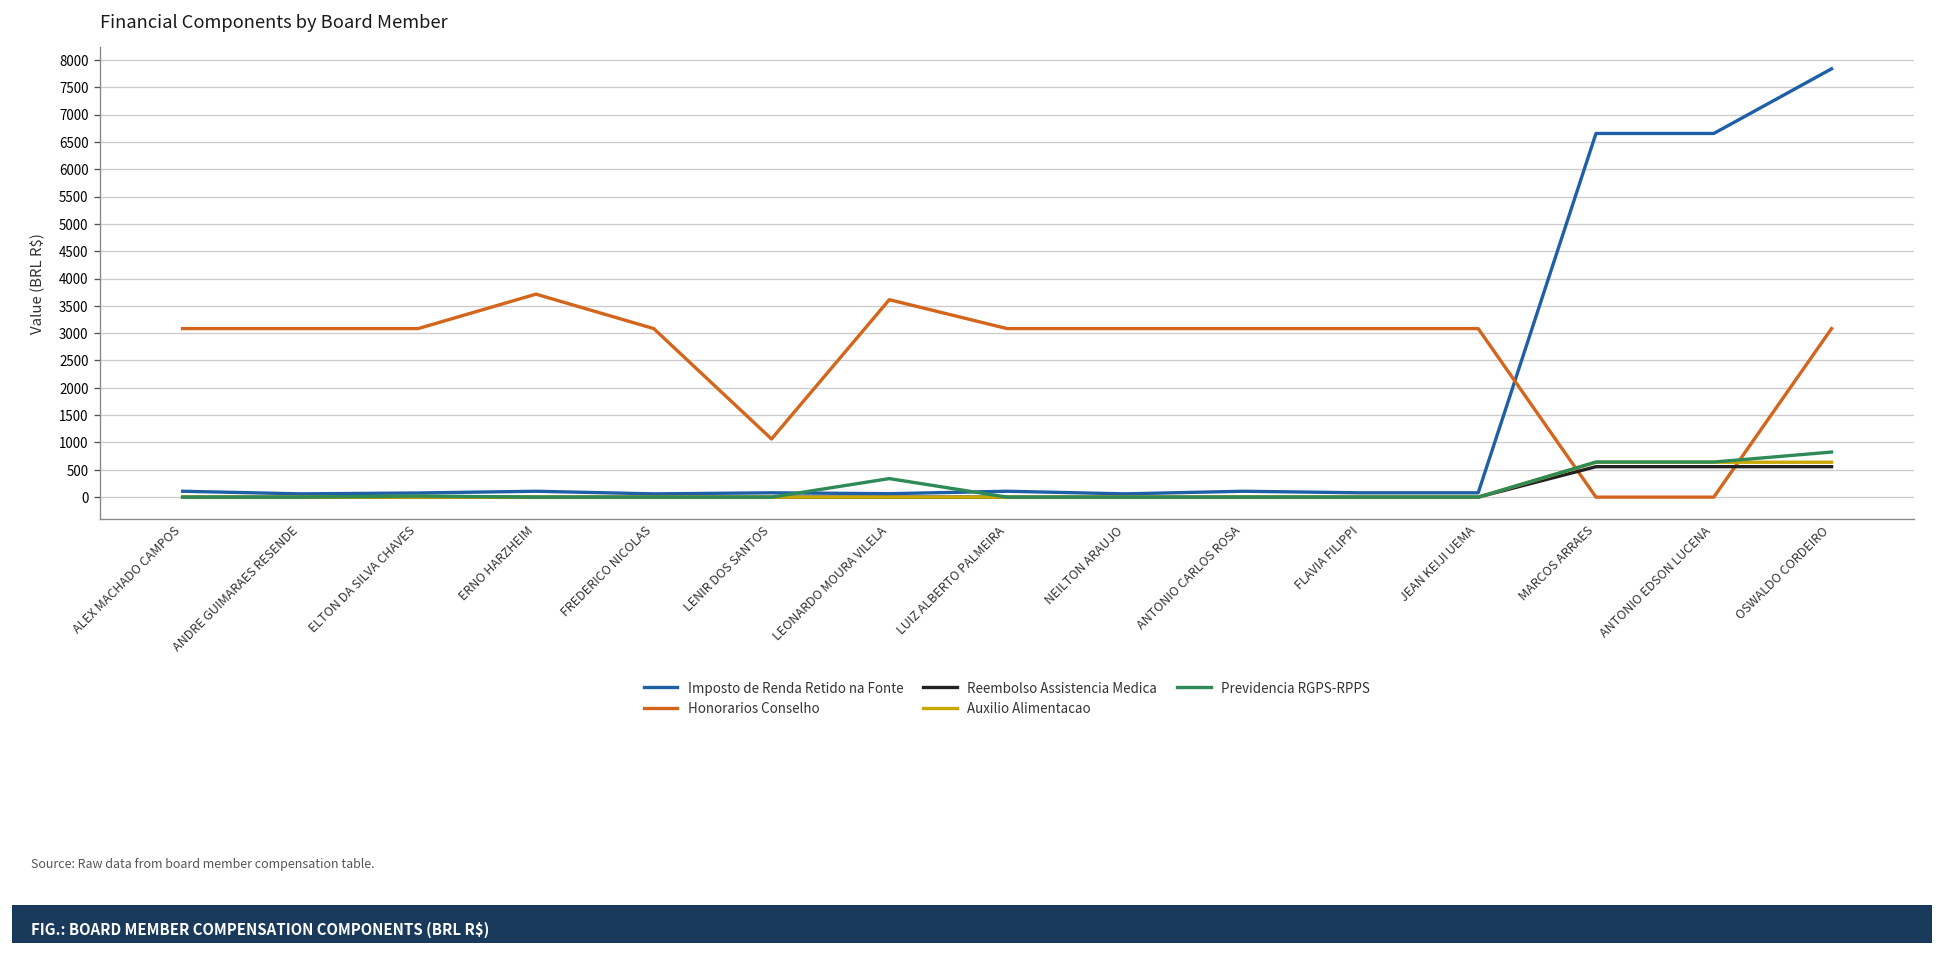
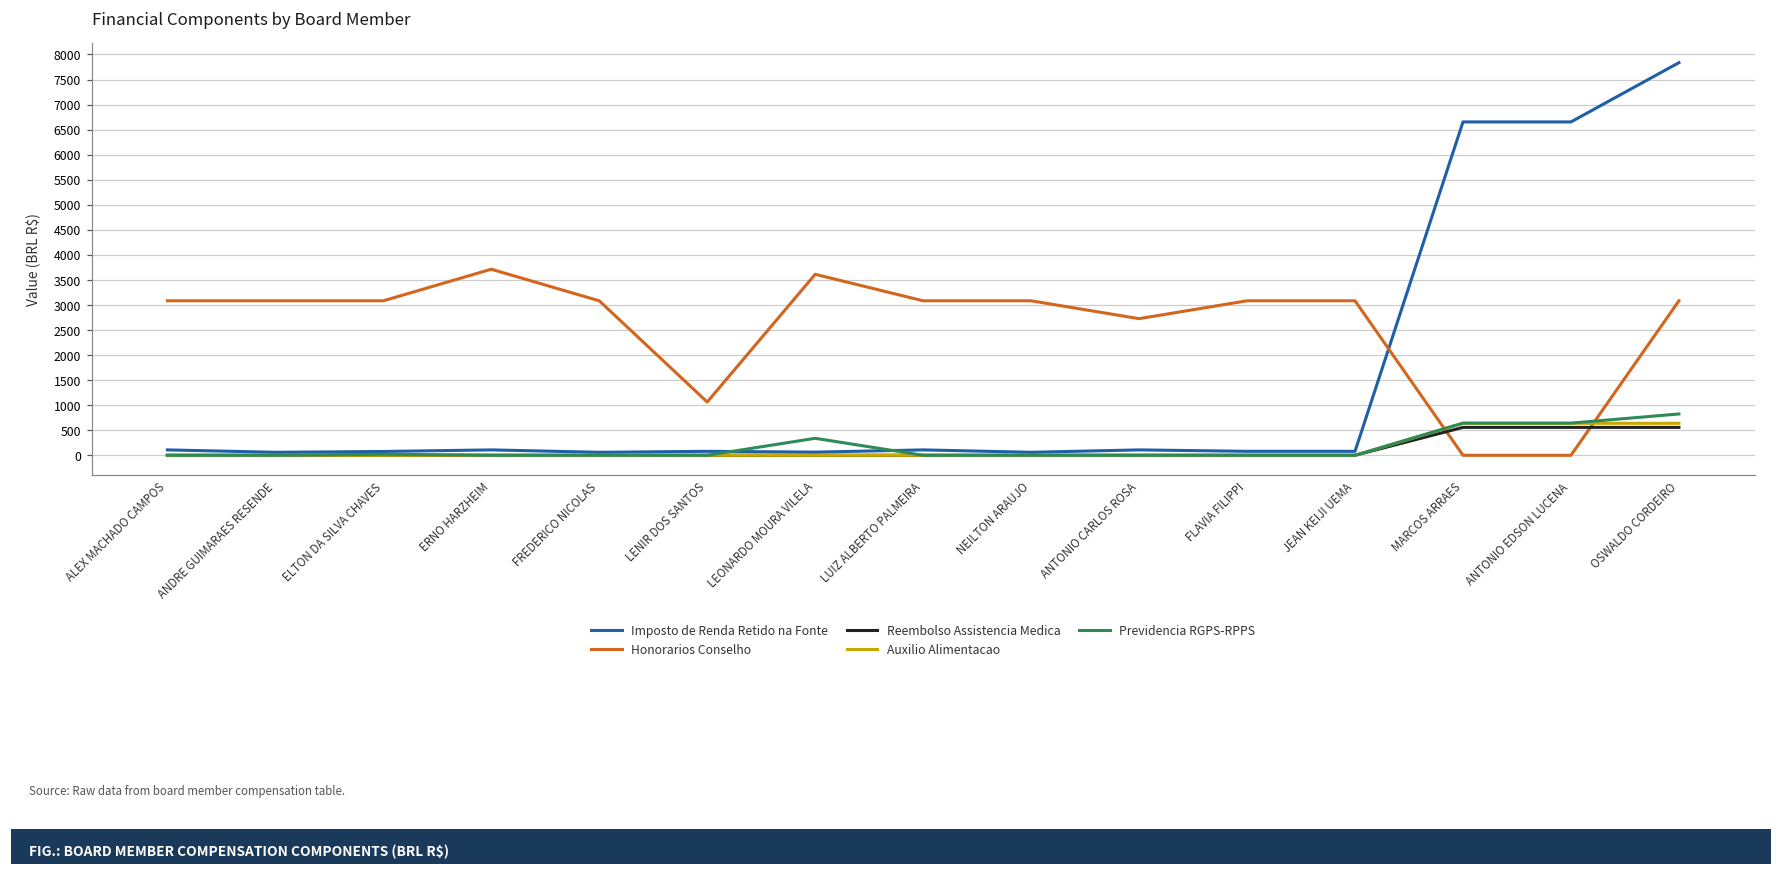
  {
    "Imposto de Renda Retido na Fonte": {
      "ALEX MACHADO CAMPOS": 100,
      "ANDRE GUIMARAES RESENDE": 100,
      "ERNO HARZHEIM": 100,
      "FREDERICO NICOLAS": 100,
      "LENIR DOS SANTOS": 100,
      "LEONARDO MOURA VILELA": 100,
      "LUIZ ALBERTO PALMEIRA": 100,
      "NEILTON ARAUJO": 100,
      "ANTONIO CARLOS ROSA": 100,
      "FLAVIA FILIPPI": 100,
      "JEAN KEIJI UEMA": 100,
      "MARCOS ARRAES": 6700,
      "ANTONIO EDSON LUCENA": 6700,
      "OSWALDO CORDEIRO": 7800
    },
    "Honorarios Conselho": {
      "ALEX MACHADO CAMPOS": 3100,
      "ANDRE GUIMARAES RESENDE": 3100,
      "ELTON DA SILVA CHAVES": 3100,
      "ERNO HARZHEIM": 3700,
      "FREDERICO NICOLAS": 3100,
      "LENIR DOS SANTOS": 1100,
      "LEONARDO MOURA VILELA": 3600,
      "LUIZ ALBERTO PALMEIRA": 3100,
      "NEILTON ARAUJO": 3100,
-     "ANTONIO CARLOS ROSA": 3100,
+     "ANTONIO CARLOS ROSA": 2700,
      "FLAVIA FILIPPI": 3100,
      "JEAN KEIJI UEMA": 3100,
      "MARCOS ARRAES": 0,
      "ANTONIO EDSON LUCENA": 0,
      "OSWALDO CORDEIRO": 3100
    },
    "Reembolso Assistencia Medica": {
      "MARCOS ARRAES": 600,
      "ANTONIO EDSON LUCENA": 600,
      "OSWALDO CORDEIRO": 600
    },
    "Auxilio Alimentacao": {
      "OSWALDO CORDEIRO": 600
    },
    "Previdencia RGPS-RPPS": {
      "LEONARDO MOURA VILELA": 300,
      "OSWALDO CORDEIRO": 800
    }
  }
